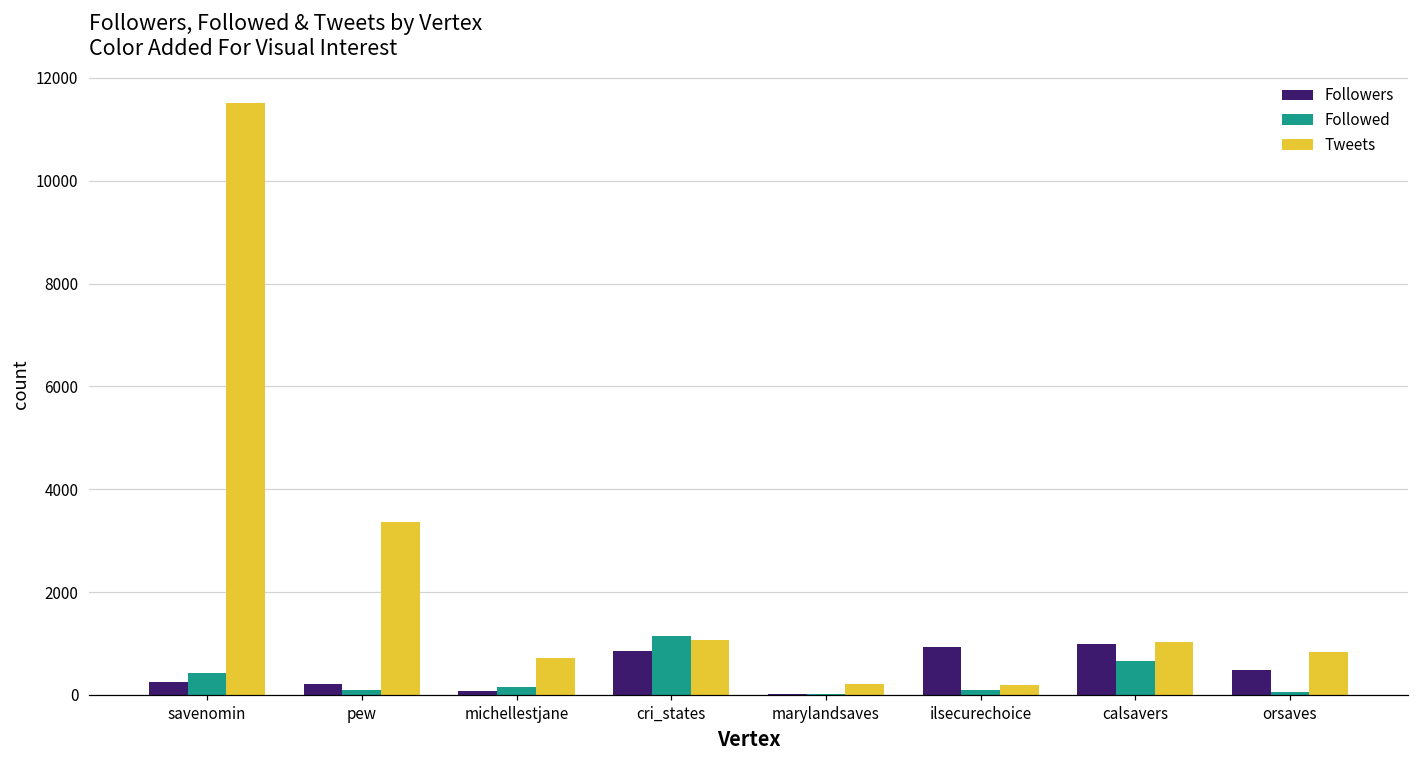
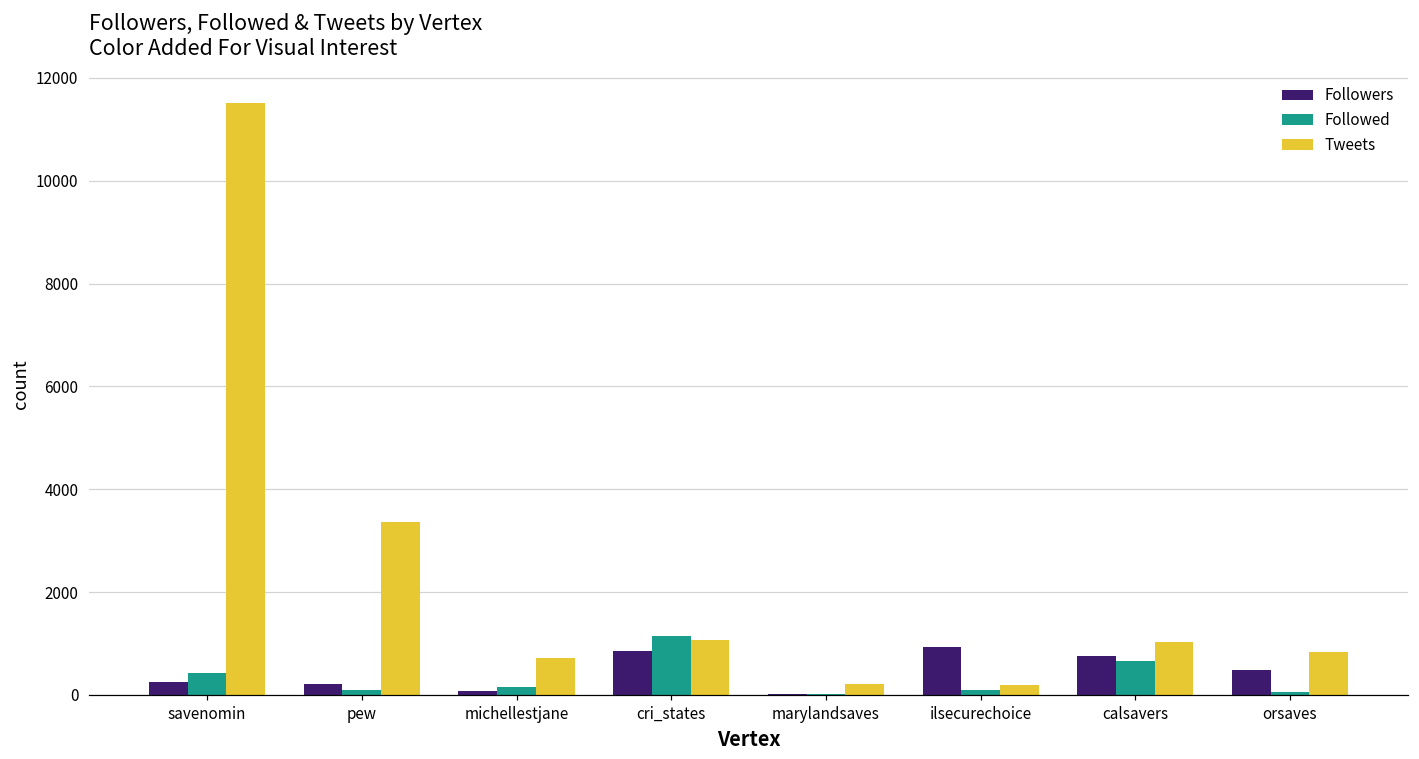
  {
    "Followers": {
      "savenomin": 200,
      "pew": 200,
      "michellestjane": 100,
      "cri_states": 900,
      "ilsecurechoice": 900,
-     "calsavers": 1000,
+     "calsavers": 800,
      "orsaves": 500
    },
    "Followed": {
      "savenomin": 400,
      "pew": 100,
      "michellestjane": 100,
      "cri_states": 1100,
      "ilsecurechoice": 100,
      "calsavers": 700,
      "orsaves": 100
    },
    "Tweets": {
      "savenomin": 11500,
      "pew": 3400,
      "michellestjane": 700,
      "cri_states": 1100,
      "marylandsaves": 200,
      "ilsecurechoice": 200,
      "calsavers": 1000,
      "orsaves": 800
    }
  }
